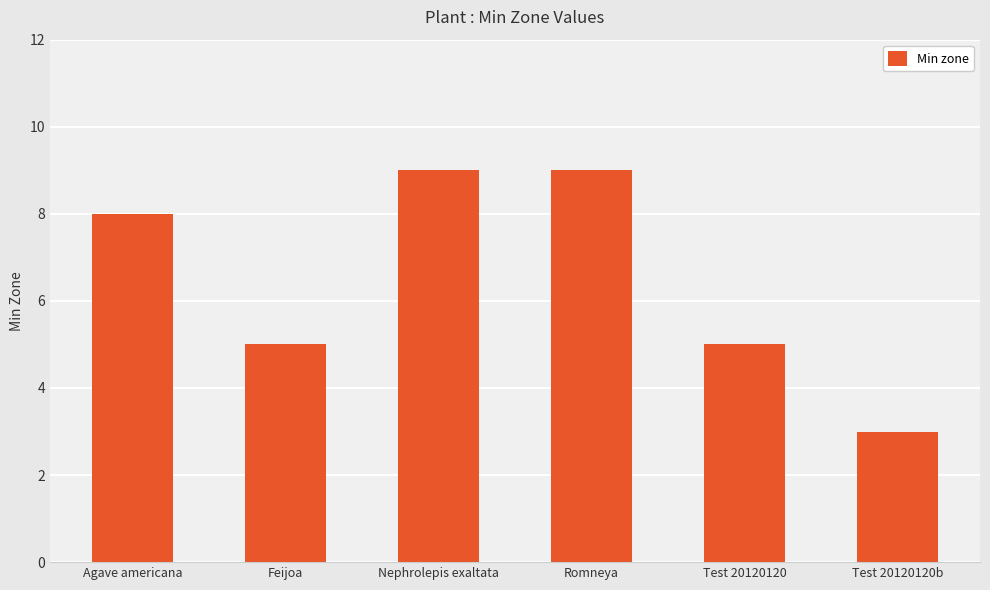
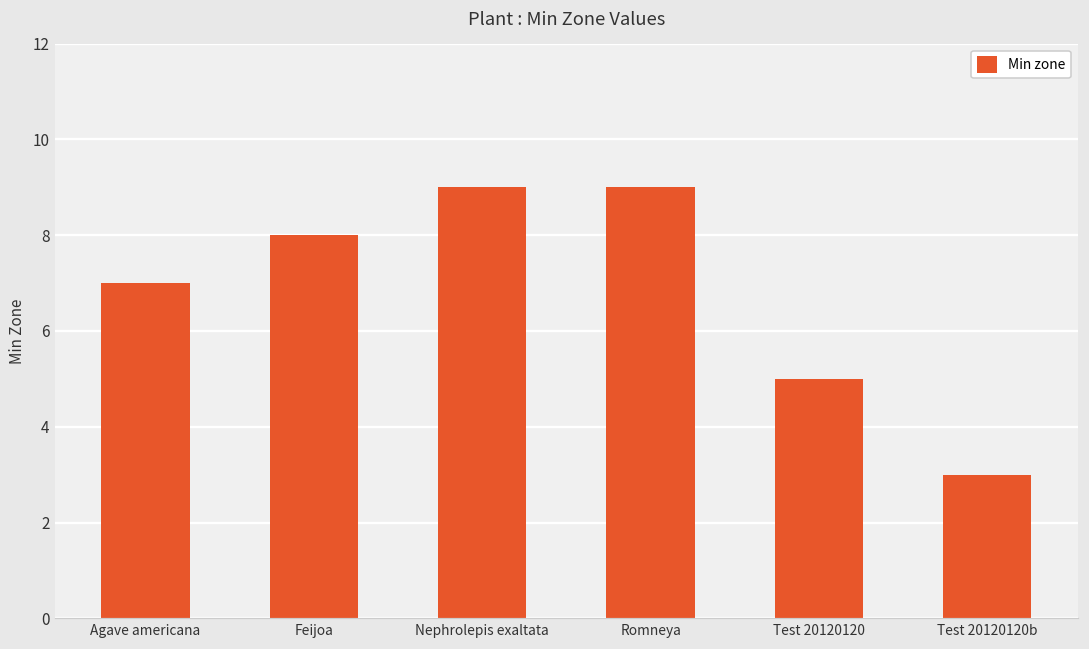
  {
-   "Agave americana": 8,
-   "Feijoa": 5,
+   "Agave americana": 7,
+   "Feijoa": 8,
    "Nephrolepis exaltata": 9,
    "Romneya": 9,
    "Test 20120120": 5,
    "Test 20120120b": 3
  }
